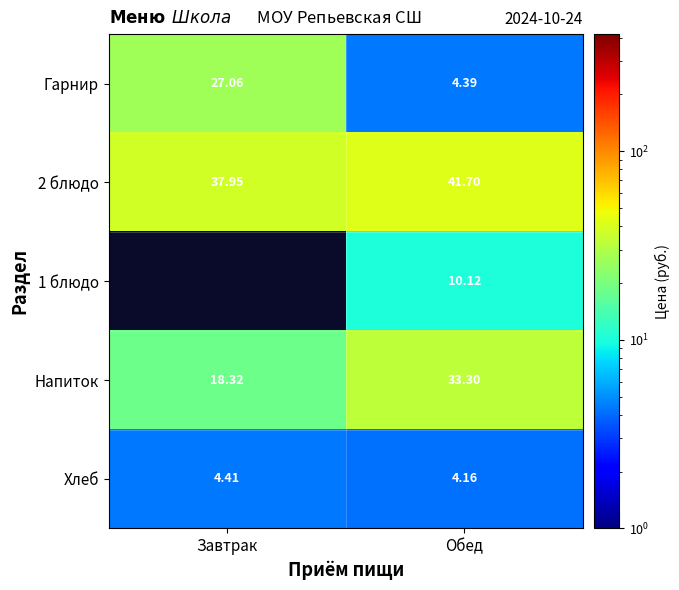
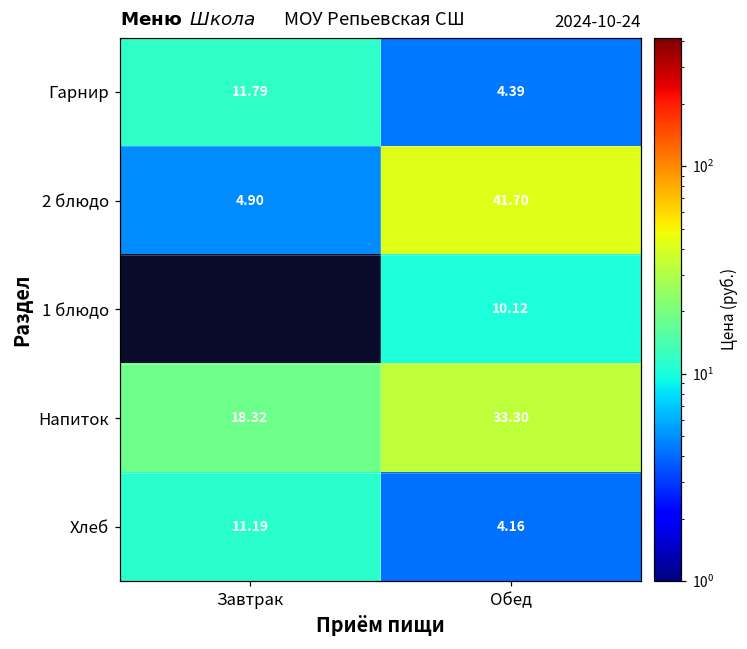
  {
    "Гарнир": {
-     "Завтрак": 27.06,
+     "Завтрак": 11.79,
      "Обед": 4.39
    },
    "2 блюдо": {
-     "Завтрак": 37.95,
+     "Завтрак": 4.90,
      "Обед": 41.70
    },
    "1 блюдо": {
      "Обед": 10.12
    },
    "Напиток": {
      "Завтрак": 18.32,
      "Обед": 33.30
    },
    "Хлеб": {
-     "Завтрак": 4.41,
+     "Завтрак": 11.19,
      "Обед": 4.16
    }
  }
